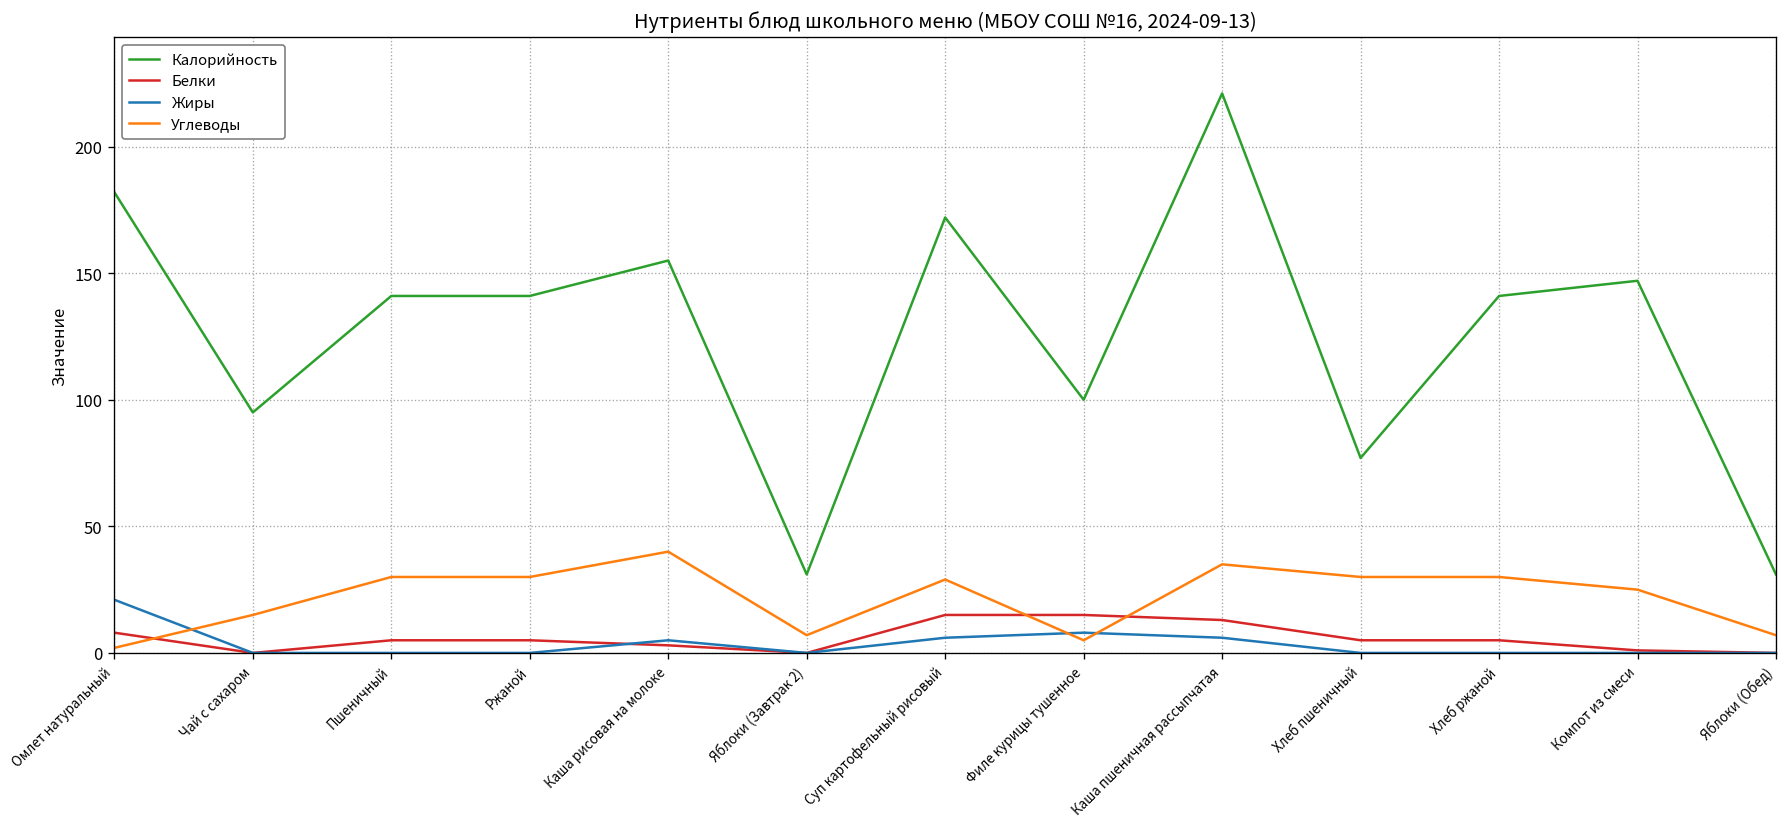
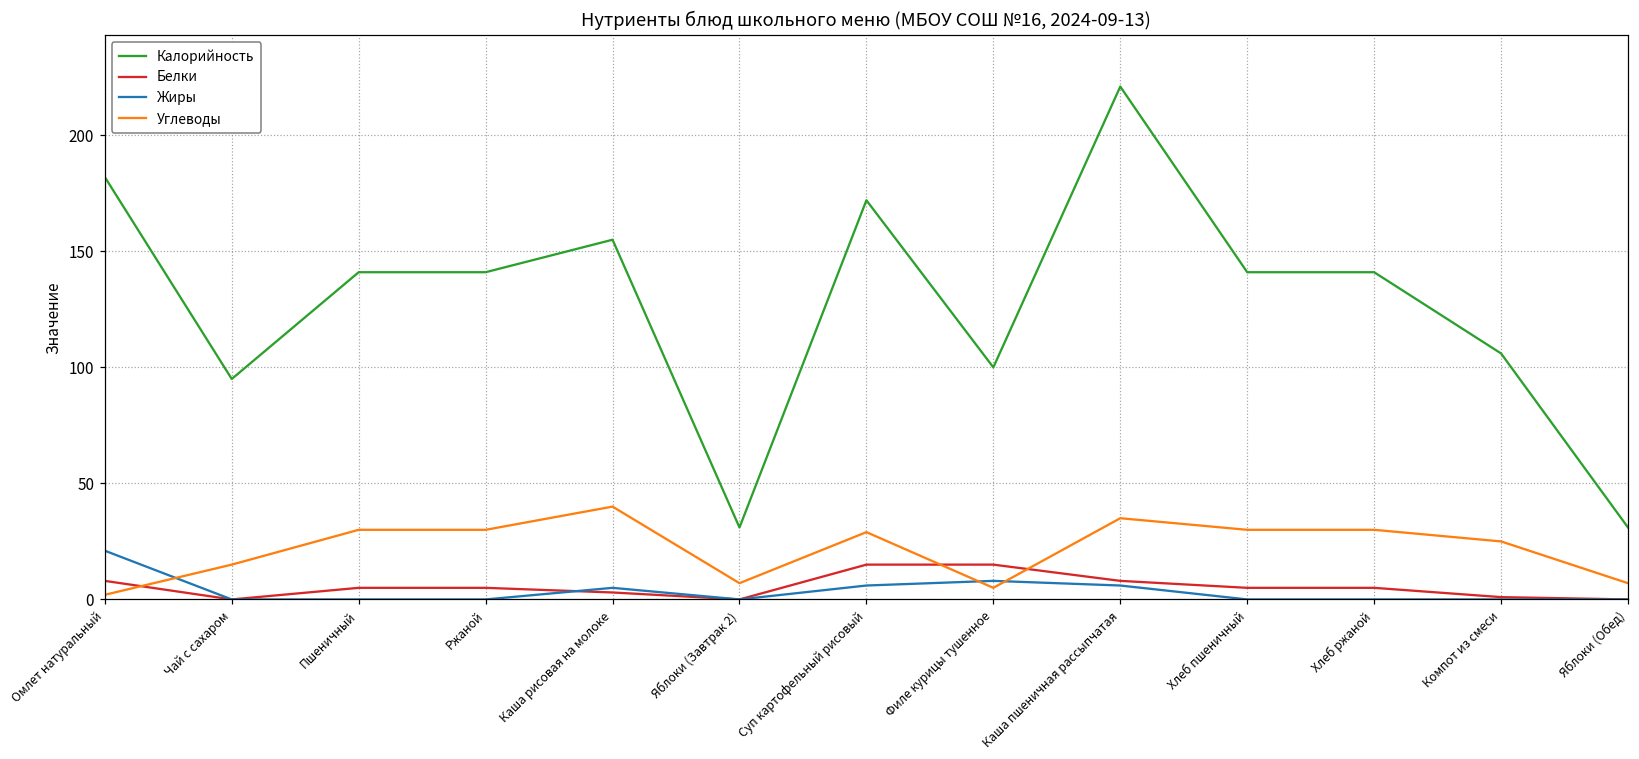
  {
    "Калорийность": {
      "Омлет натуральный": 182,
      "Чай с сахаром": 95,
      "Пшеничный": 141,
      "Ржаной": 141,
      "Каша рисовая на молоке": 155,
      "Яблоки (Завтрак 2)": 31,
      "Суп картофельный рисовый": 172,
      "Филе курицы тушенное": 100,
      "Каша пшеничная рассыпчатая": 221,
-     "Хлеб пшеничный": 77,
+     "Хлеб пшеничный": 141,
      "Хлеб ржаной": 141,
-     "Компот из смеси": 147,
+     "Компот из смеси": 106,
      "Яблоки (Обед)": 31
    },
    "Белки": {
      "Омлет натуральный": 8,
      "Пшеничный": 5,
      "Ржаной": 5,
      "Каша рисовая на молоке": 3,
      "Суп картофельный рисовый": 15,
      "Филе курицы тушенное": 15,
-     "Каша пшеничная рассыпчатая": 13,
+     "Каша пшеничная рассыпчатая": 8,
      "Хлеб пшеничный": 5,
      "Хлеб ржаной": 5
    },
    "Жиры": {
      "Омлет натуральный": 21,
      "Пшеничный": 0,
      "Ржаной": 0,
      "Каша рисовая на молоке": 5,
      "Суп картофельный рисовый": 6,
      "Филе курицы тушенное": 8,
      "Каша пшеничная рассыпчатая": 6,
      "Хлеб пшеничный": 0,
      "Хлеб ржаной": 0
    },
    "Углеводы": {
      "Омлет натуральный": 2,
      "Чай с сахаром": 15,
      "Пшеничный": 30,
      "Ржаной": 30,
      "Каша рисовая на молоке": 40,
      "Яблоки (Завтрак 2)": 7,
      "Суп картофельный рисовый": 29,
      "Филе курицы тушенное": 5,
      "Каша пшеничная рассыпчатая": 35,
      "Хлеб пшеничный": 30,
      "Хлеб ржаной": 30,
      "Компот из смеси": 25,
      "Яблоки (Обед)": 7
    }
  }
